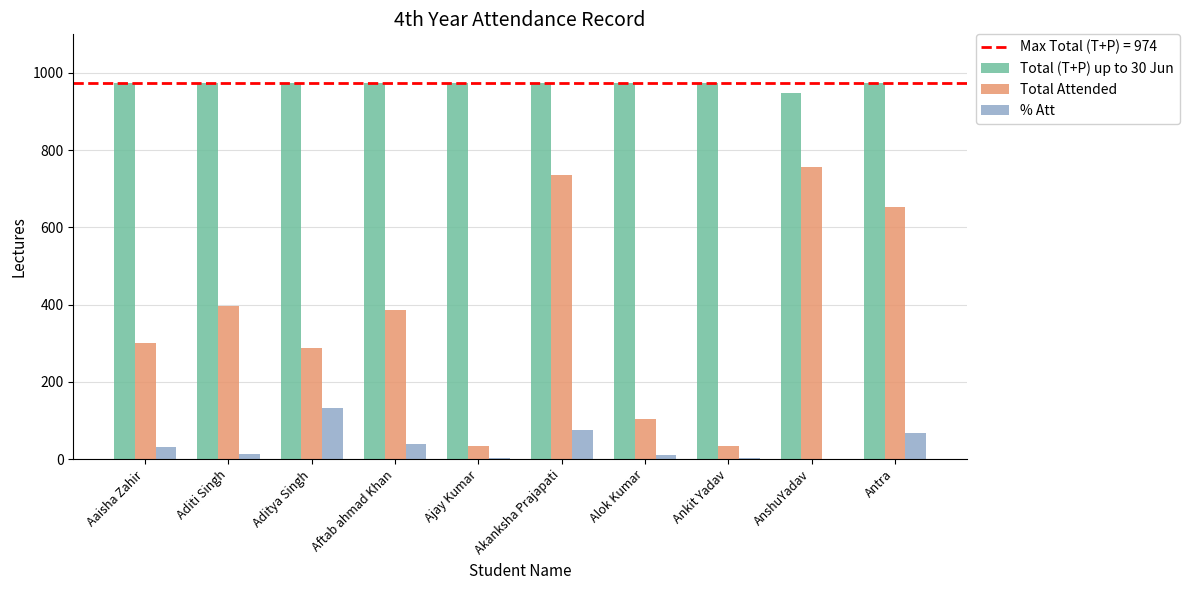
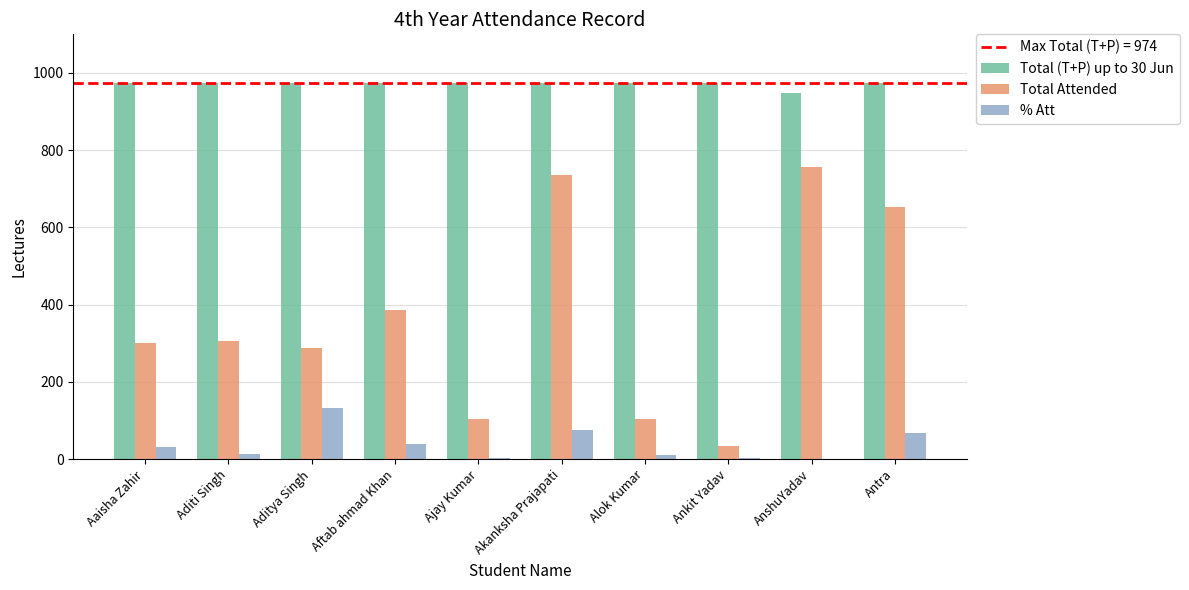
  {
    "Total (T+P) up to 30 Jun": {
      "Aaisha Zahir": 970,
      "Aditi Singh": 970,
      "Aditya Singh": 970,
      "Aftab ahmad Khan": 970,
      "Ajay Kumar": 970,
      "Akanksha Prajapati": 970,
      "Alok Kumar": 970,
      "Ankit Yadav": 970,
      "AnshuYadav": 950,
      "Antra": 970
    },
    "Total Attended": {
      "Aaisha Zahir": 300,
-     "Aditi Singh": 400,
+     "Aditi Singh": 310,
      "Aditya Singh": 290,
      "Aftab ahmad Khan": 390,
-     "Ajay Kumar": 30,
+     "Ajay Kumar": 100,
      "Akanksha Prajapati": 740,
      "Alok Kumar": 100,
      "Ankit Yadav": 40,
      "AnshuYadav": 760,
      "Antra": 650
    },
    "% Att": {
      "Aaisha Zahir": 30,
      "Aditi Singh": 10,
      "Aditya Singh": 130,
      "Aftab ahmad Khan": 40,
      "Akanksha Prajapati": 80,
      "Alok Kumar": 10,
      "Antra": 70
    }
  }
